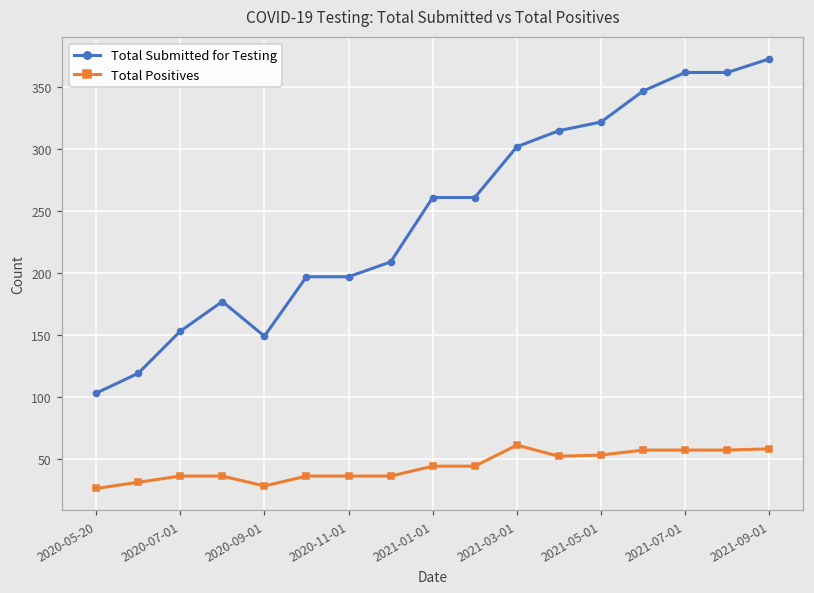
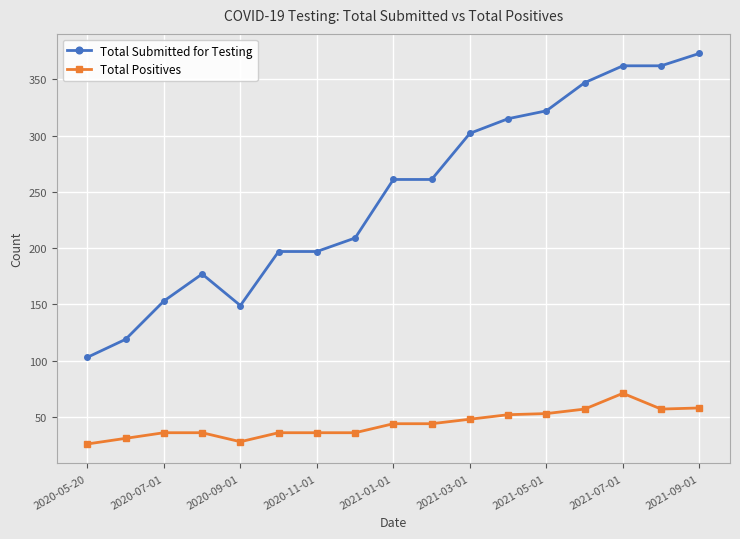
  {
    "Total Submitted for Testing": {
      "2020-05-20": 103,
      "2020-07-01": 153,
      "2020-09-01": 149,
      "2020-11-01": 197,
      "2021-01-01": 261,
      "2021-03-01": 302,
      "2021-05-01": 322,
      "2021-07-01": 362,
      "2021-09-01": 373
    },
    "Total Positives": {
      "2020-05-20": 26,
      "2020-07-01": 36,
      "2020-09-01": 28,
      "2020-11-01": 36,
      "2021-01-01": 44,
-     "2021-03-01": 61,
+     "2021-03-01": 48,
      "2021-05-01": 53,
-     "2021-07-01": 57,
+     "2021-07-01": 71,
      "2021-09-01": 58
    }
  }
